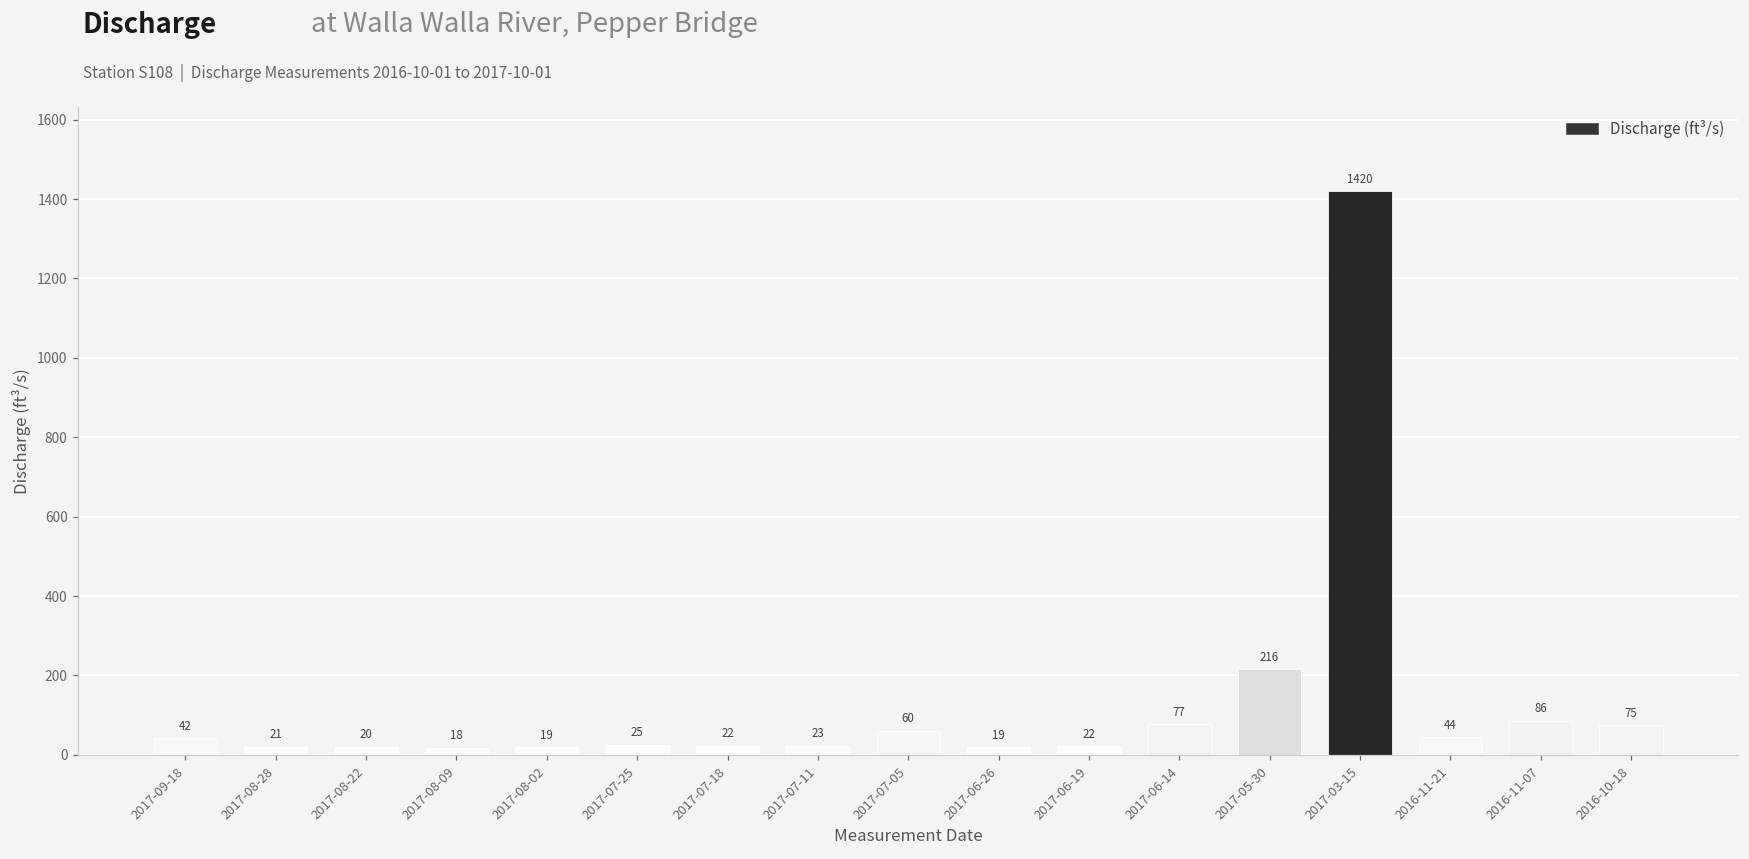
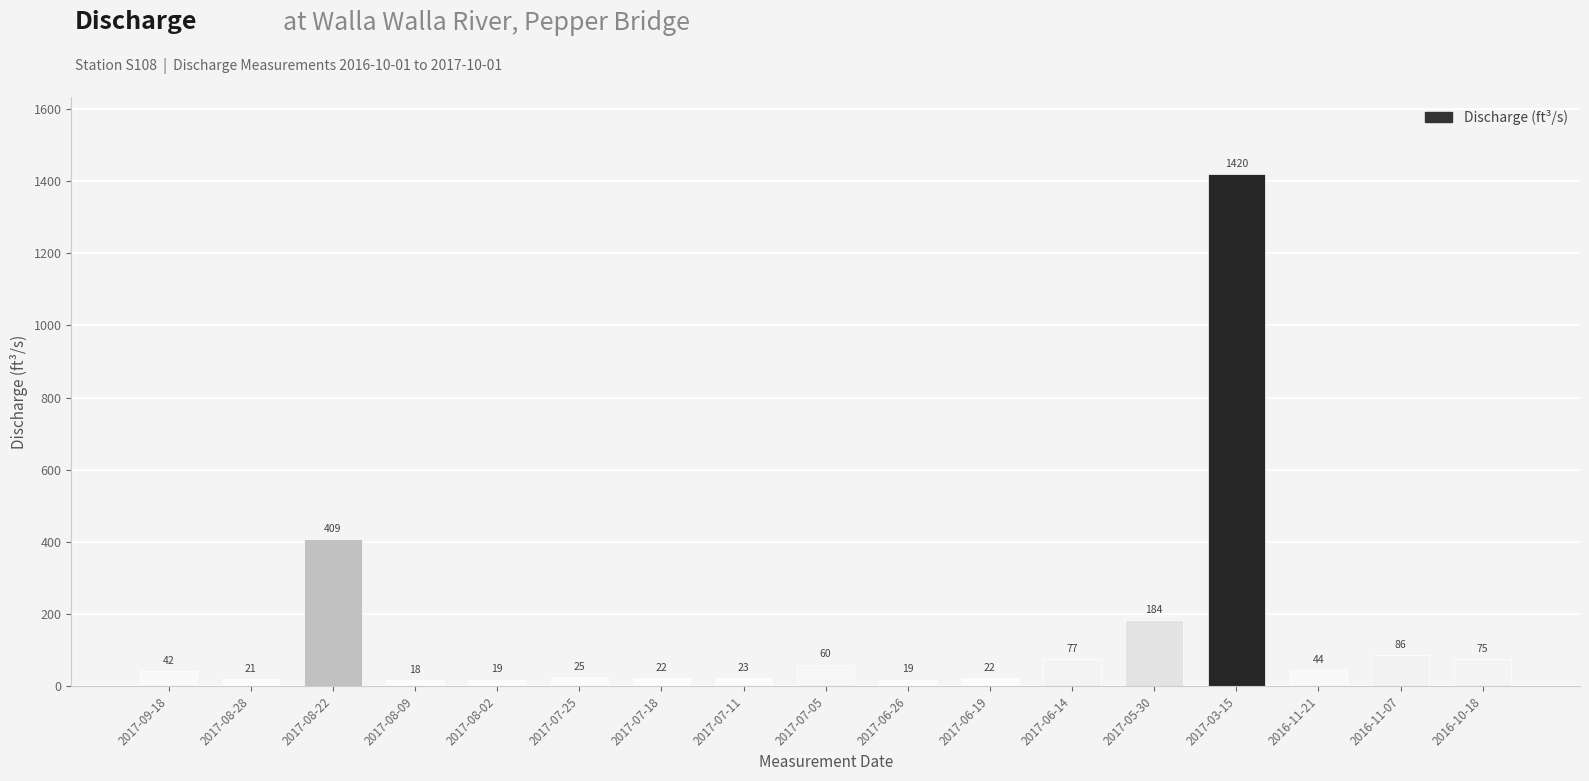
  {
    "2017-09-18": 42,
    "2017-08-28": 21,
-   "2017-08-22": 20,
+   "2017-08-22": 409,
    "2017-08-09": 18,
    "2017-08-02": 19,
    "2017-07-25": 25,
    "2017-07-18": 22,
    "2017-07-11": 23,
    "2017-07-05": 60,
    "2017-06-26": 19,
    "2017-06-19": 22,
    "2017-06-14": 77,
-   "2017-05-30": 216,
+   "2017-05-30": 184,
    "2017-03-15": 1420,
    "2016-11-21": 44,
    "2016-11-07": 86,
    "2016-10-18": 75
  }
